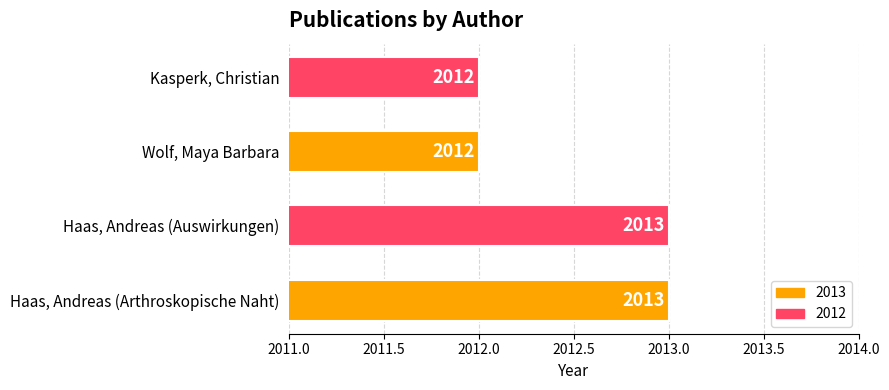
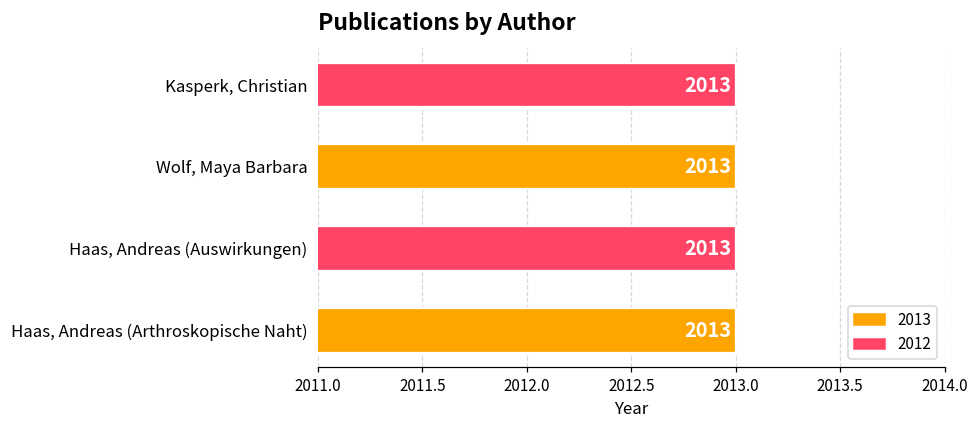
  {
-   "Kasperk, Christian": 2012,
-   "Wolf, Maya Barbara": 2012,
+   "Kasperk, Christian": 2013,
+   "Wolf, Maya Barbara": 2013,
    "Haas, Andreas (Auswirkungen)": 2013,
    "Haas, Andreas (Arthroskopische Naht)": 2013
  }
